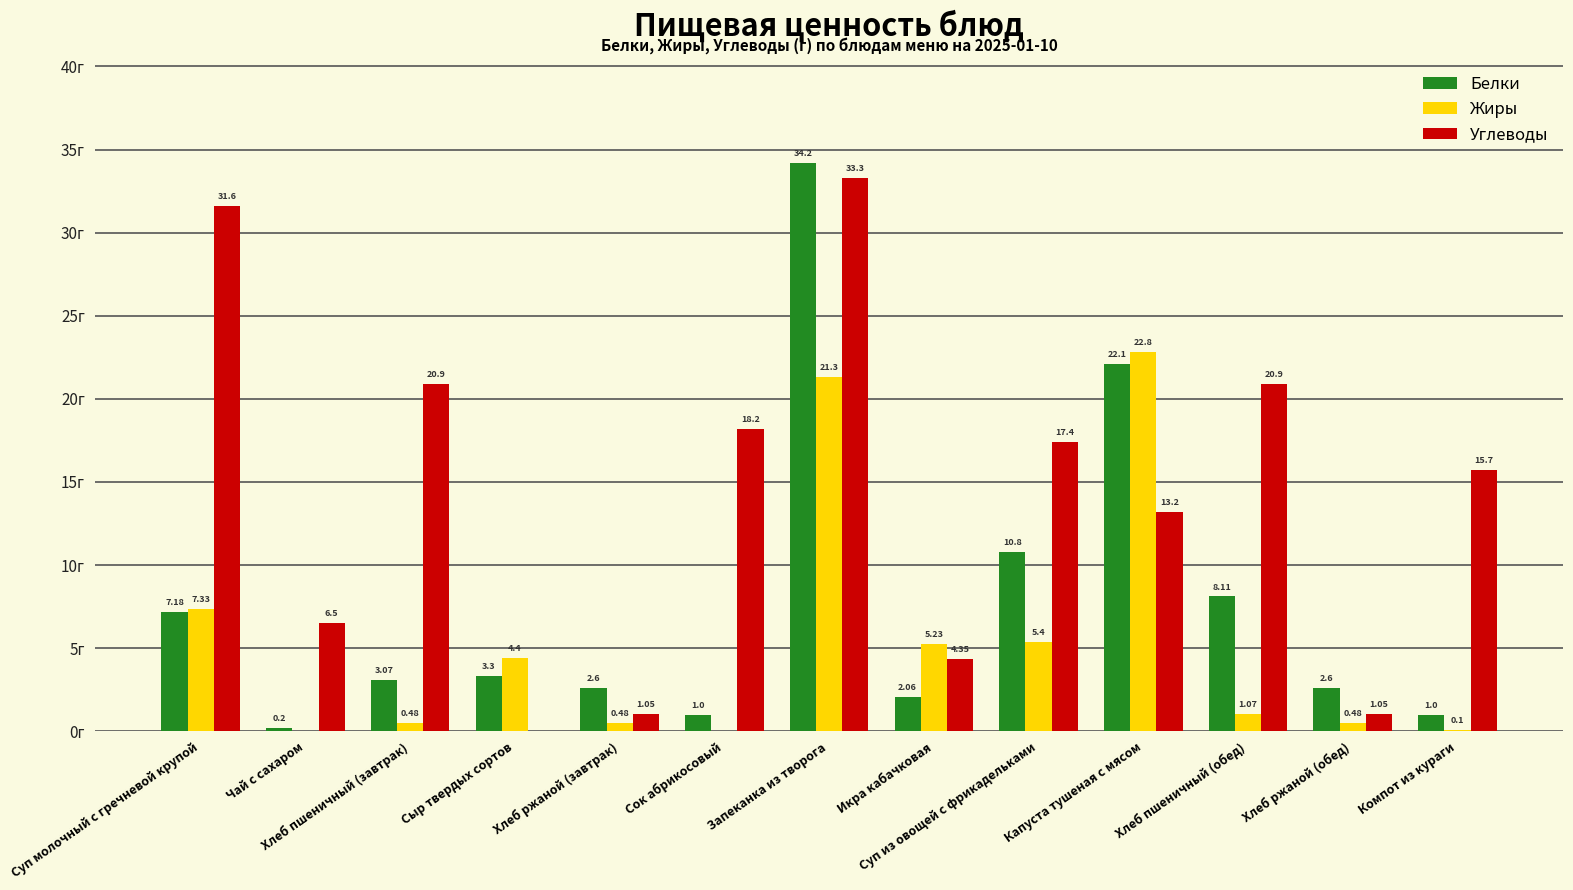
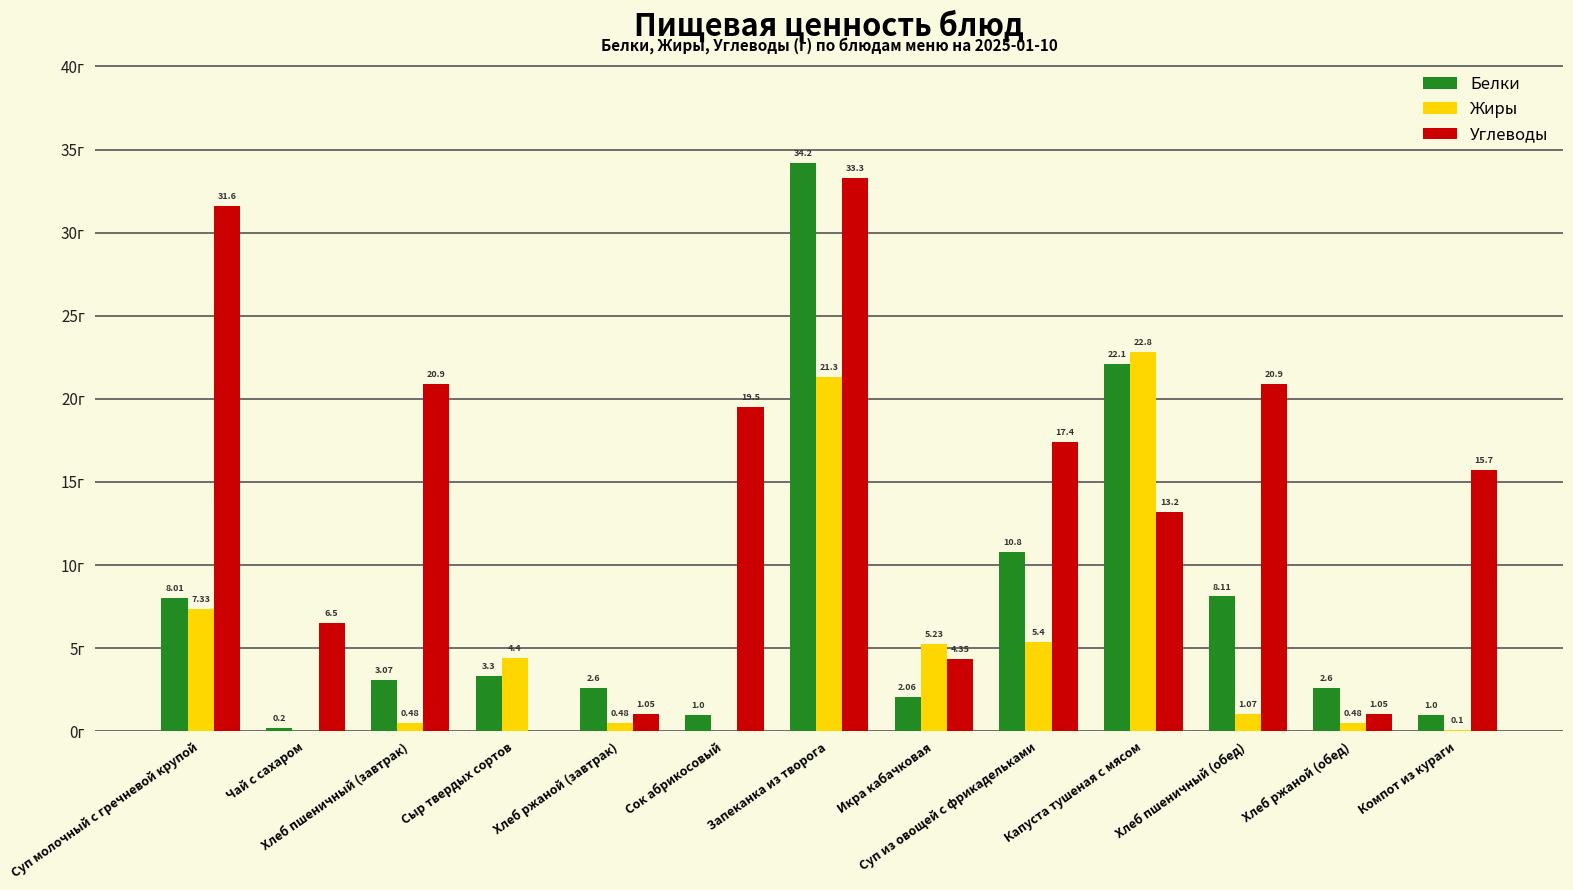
  {
    "Белки": {
-     "Суп молочный с гречневой крупой": 7.18,
+     "Суп молочный с гречневой крупой": 8.01,
      "Чай с сахаром": 0.2,
      "Хлеб пшеничный (завтрак)": 3.07,
      "Сыр твердых сортов": 3.3,
      "Хлеб ржаной (завтрак)": 2.6,
      "Сок абрикосовый": 1.0,
      "Запеканка из творога": 34.2,
      "Икра кабачковая": 2.06,
      "Суп из овощей с фрикадельками": 10.8,
      "Капуста тушеная с мясом": 22.1,
      "Хлеб пшеничный (обед)": 8.11,
      "Хлеб ржаной (обед)": 2.6,
      "Компот из кураги": 1.0
    },
    "Жиры": {
      "Суп молочный с гречневой крупой": 7.33,
      "Хлеб пшеничный (завтрак)": 0.48,
      "Сыр твердых сортов": 4.4,
      "Хлеб ржаной (завтрак)": 0.48,
      "Запеканка из творога": 21.3,
      "Икра кабачковая": 5.23,
      "Суп из овощей с фрикадельками": 5.4,
      "Капуста тушеная с мясом": 22.8,
      "Хлеб пшеничный (обед)": 1.07,
      "Хлеб ржаной (обед)": 0.48,
      "Компот из кураги": 0.1
    },
    "Углеводы": {
      "Суп молочный с гречневой крупой": 31.6,
      "Чай с сахаром": 6.5,
      "Хлеб пшеничный (завтрак)": 20.9,
      "Хлеб ржаной (завтрак)": 1.05,
-     "Сок абрикосовый": 18.2,
+     "Сок абрикосовый": 19.5,
      "Запеканка из творога": 33.3,
      "Икра кабачковая": 4.35,
      "Суп из овощей с фрикадельками": 17.4,
      "Капуста тушеная с мясом": 13.2,
      "Хлеб пшеничный (обед)": 20.9,
      "Хлеб ржаной (обед)": 1.05,
      "Компот из кураги": 15.7
    }
  }
